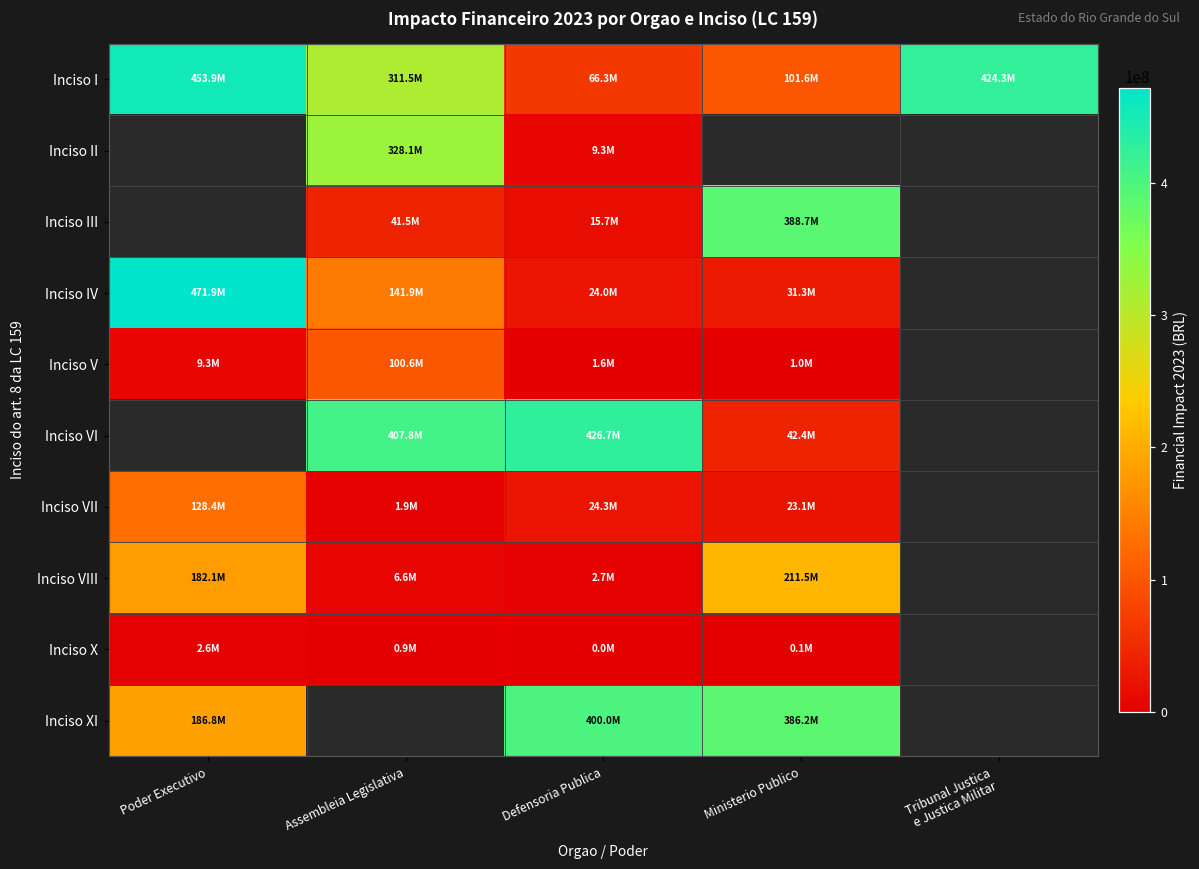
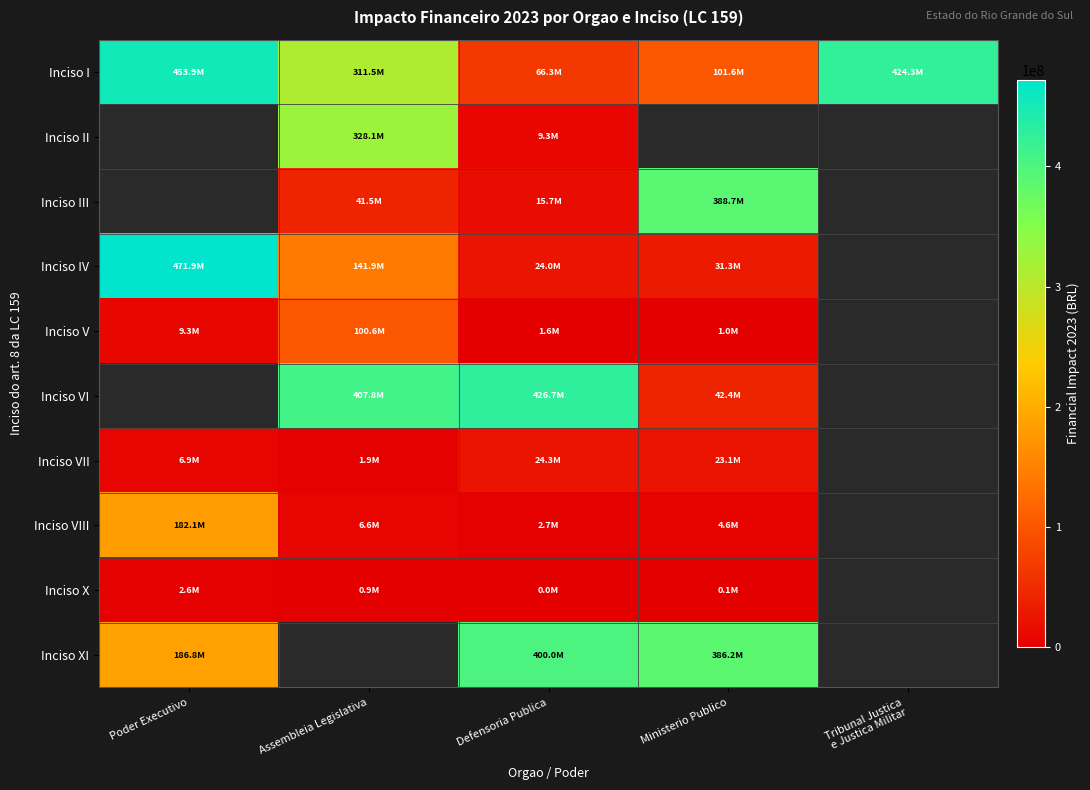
  {
    "Inciso I": {
      "Poder Executivo": "453.9M",
      "Assembleia Legislativa": "311.5M",
      "Defensoria Publica": "66.3M",
      "Ministerio Publico": "101.6M",
      "Tribunal Justica e Justica Militar": "424.3M"
    },
    "Inciso II": {
      "Assembleia Legislativa": "328.1M",
      "Defensoria Publica": "9.3M"
    },
    "Inciso III": {
      "Assembleia Legislativa": "41.5M",
      "Defensoria Publica": "15.7M",
      "Ministerio Publico": "388.7M"
    },
    "Inciso IV": {
      "Poder Executivo": "471.9M",
      "Assembleia Legislativa": "141.9M",
      "Defensoria Publica": "24.0M",
      "Ministerio Publico": "31.3M"
    },
    "Inciso V": {
      "Poder Executivo": "9.3M",
      "Assembleia Legislativa": "100.6M",
      "Defensoria Publica": "1.6M",
      "Ministerio Publico": "1.0M"
    },
    "Inciso VI": {
      "Assembleia Legislativa": "407.8M",
      "Defensoria Publica": "426.7M",
      "Ministerio Publico": "42.4M"
    },
    "Inciso VII": {
-     "Poder Executivo": "128.4M",
+     "Poder Executivo": "6.9M",
      "Assembleia Legislativa": "1.9M",
      "Defensoria Publica": "24.3M",
      "Ministerio Publico": "23.1M"
    },
    "Inciso VIII": {
      "Poder Executivo": "182.1M",
      "Assembleia Legislativa": "6.6M",
      "Defensoria Publica": "2.7M",
-     "Ministerio Publico": "211.5M"
+     "Ministerio Publico": "4.6M"
    },
    "Inciso X": {
      "Poder Executivo": "2.6M",
      "Assembleia Legislativa": "0.9M",
      "Defensoria Publica": "0.0M",
      "Ministerio Publico": "0.1M"
    },
    "Inciso XI": {
      "Poder Executivo": "186.8M",
      "Defensoria Publica": "400.0M",
      "Ministerio Publico": "386.2M"
    }
  }
